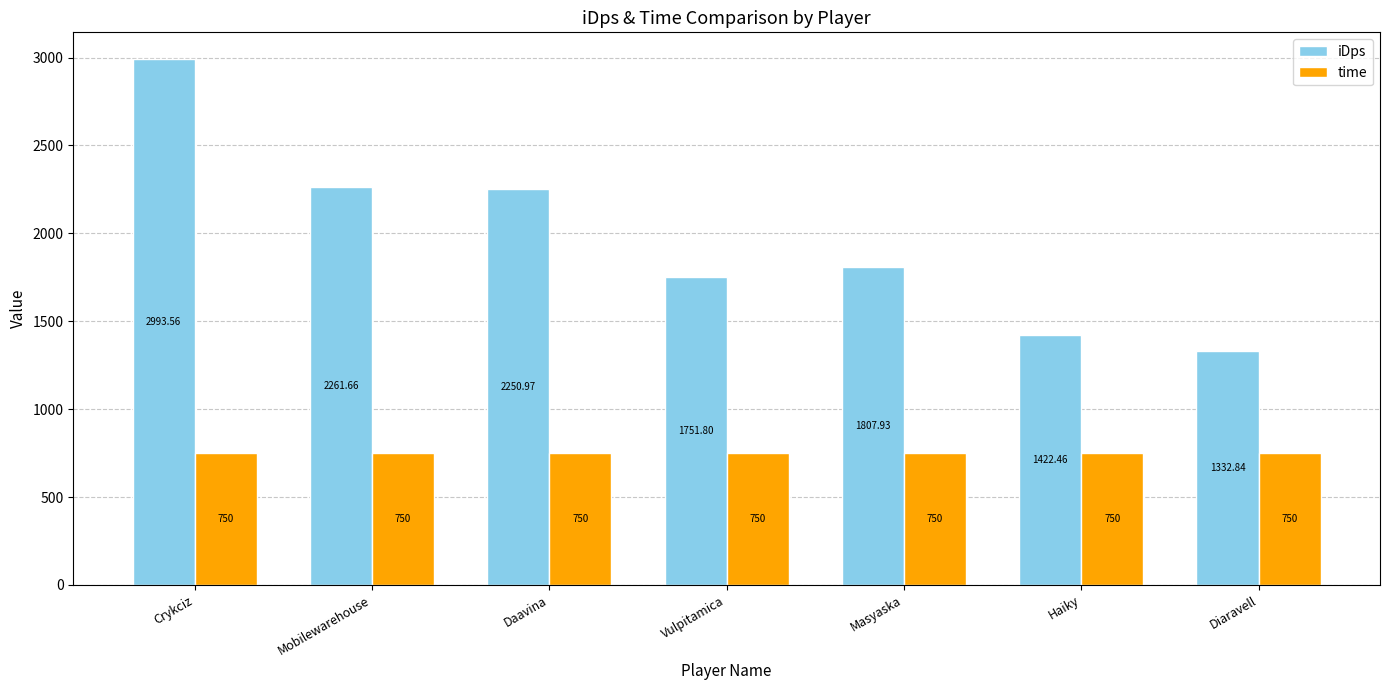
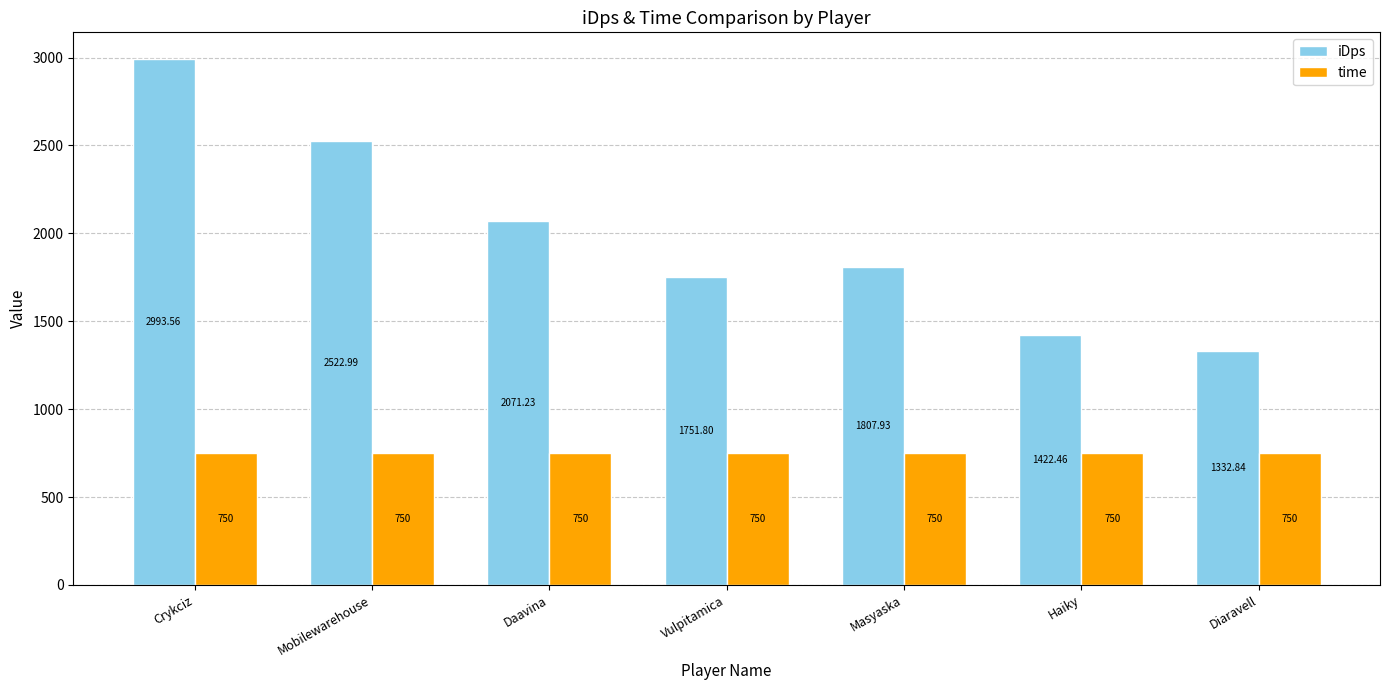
  {
    "iDps": {
      "Crykciz": 2993.56,
-     "Mobilewarehouse": 2261.66,
-     "Daavina": 2250.97,
+     "Mobilewarehouse": 2522.99,
+     "Daavina": 2071.23,
      "Vulpitamica": 1751.80,
      "Masyaska": 1807.93,
      "Haiky": 1422.46,
      "Diaravell": 1332.84
    },
    "time": {
      "Crykciz": 750,
      "Mobilewarehouse": 750,
      "Daavina": 750,
      "Vulpitamica": 750,
      "Masyaska": 750,
      "Haiky": 750,
      "Diaravell": 750
    }
  }
